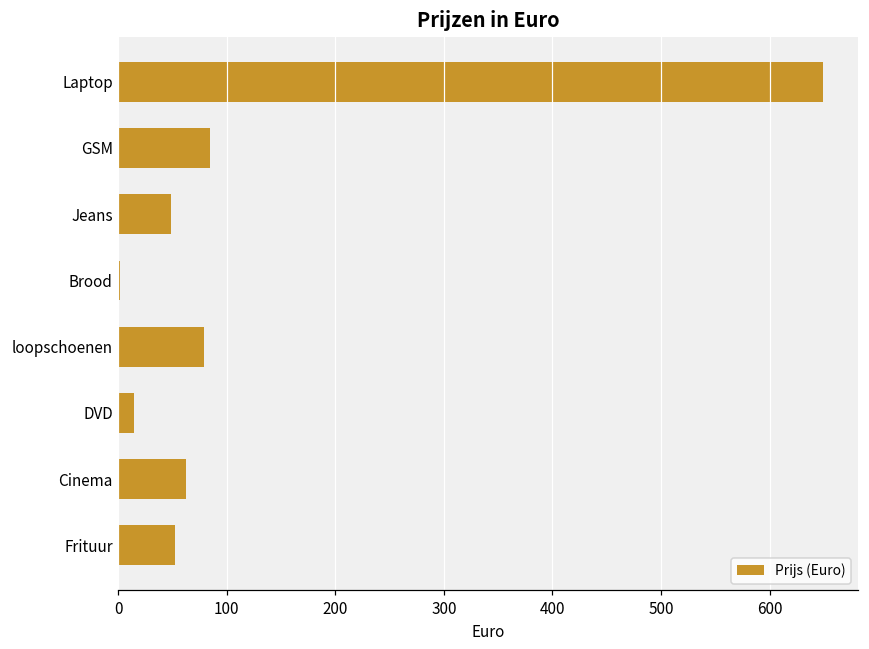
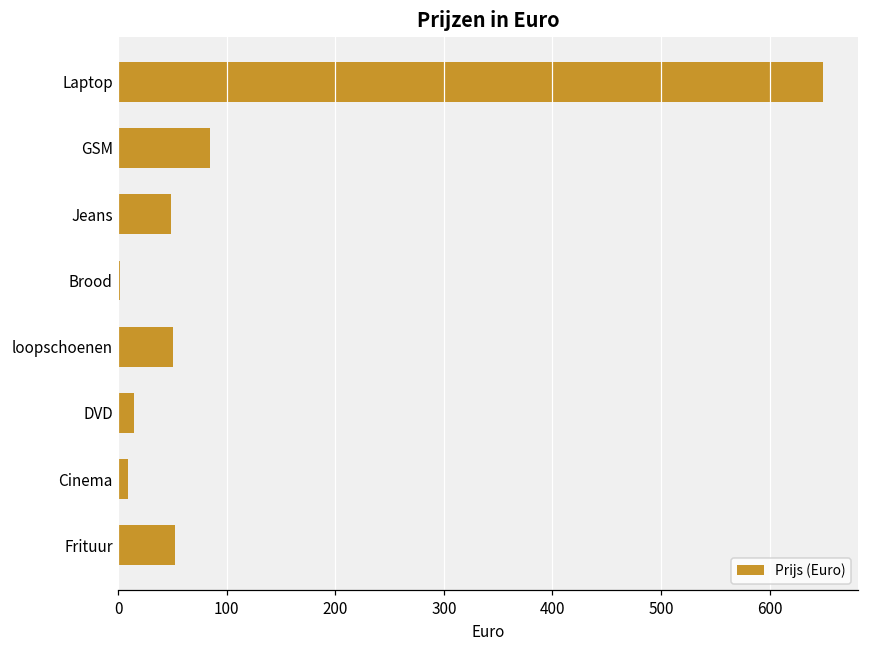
  {
    "Laptop": 650,
    "GSM": 90,
    "Jeans": 50,
-   "loopschoenen": 80,
+   "loopschoenen": 50,
    "DVD": 10,
-   "Cinema": 60,
+   "Cinema": 10,
    "Frituur": 50
  }
